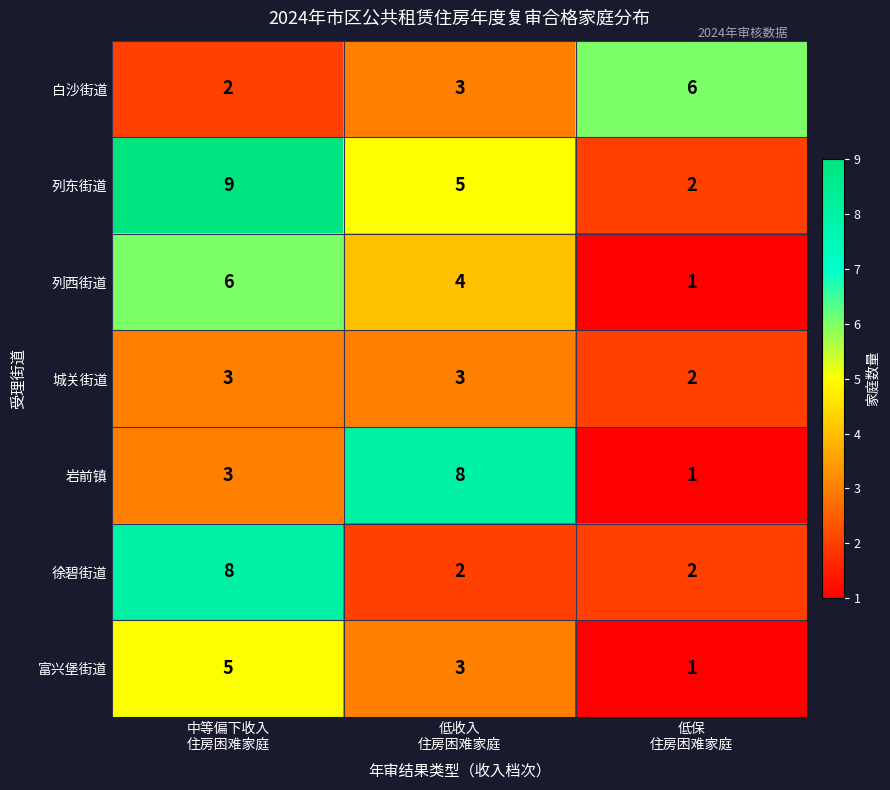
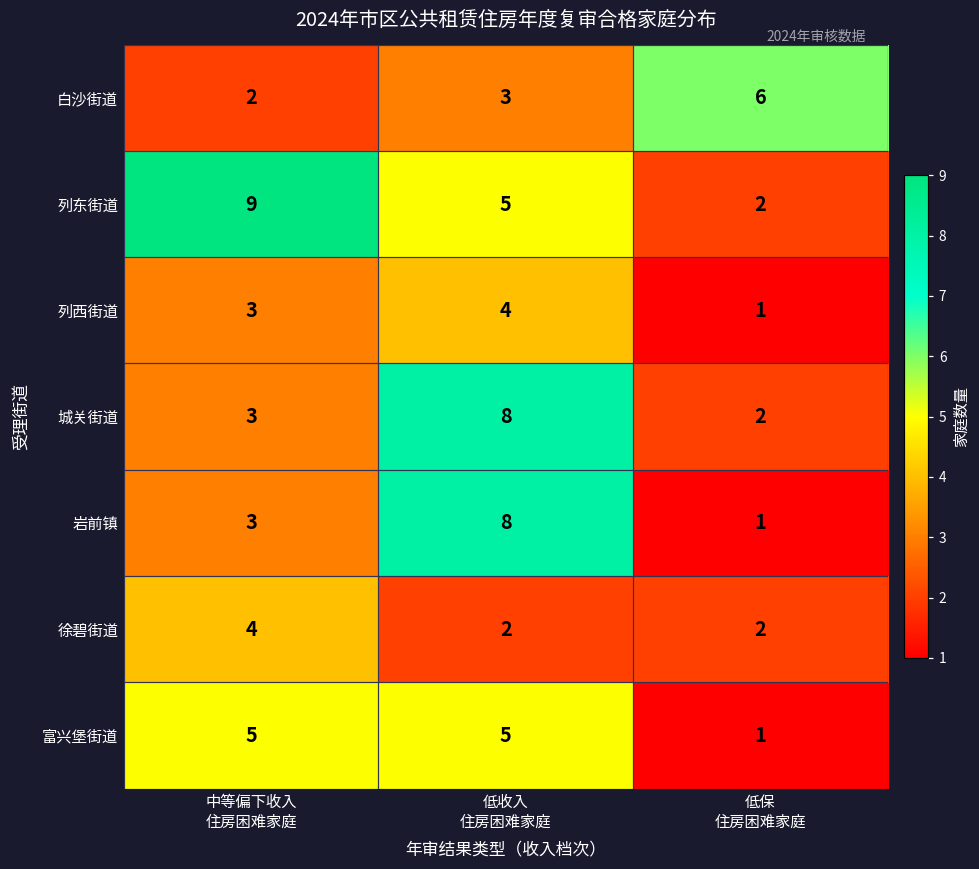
  {
    "白沙街道": {
      "中等偏下收入 住房困难家庭": 2,
      "低收入 住房困难家庭": 3,
      "低保 住房困难家庭": 6
    },
    "列东街道": {
      "中等偏下收入 住房困难家庭": 9,
      "低收入 住房困难家庭": 5,
      "低保 住房困难家庭": 2
    },
    "列西街道": {
-     "中等偏下收入 住房困难家庭": 6,
+     "中等偏下收入 住房困难家庭": 3,
      "低收入 住房困难家庭": 4,
      "低保 住房困难家庭": 1
    },
    "城关街道": {
      "中等偏下收入 住房困难家庭": 3,
-     "低收入 住房困难家庭": 3,
+     "低收入 住房困难家庭": 8,
      "低保 住房困难家庭": 2
    },
    "岩前镇": {
      "中等偏下收入 住房困难家庭": 3,
      "低收入 住房困难家庭": 8,
      "低保 住房困难家庭": 1
    },
    "徐碧街道": {
-     "中等偏下收入 住房困难家庭": 8,
+     "中等偏下收入 住房困难家庭": 4,
      "低收入 住房困难家庭": 2,
      "低保 住房困难家庭": 2
    },
    "富兴堡街道": {
      "中等偏下收入 住房困难家庭": 5,
-     "低收入 住房困难家庭": 3,
+     "低收入 住房困难家庭": 5,
      "低保 住房困难家庭": 1
    }
  }
